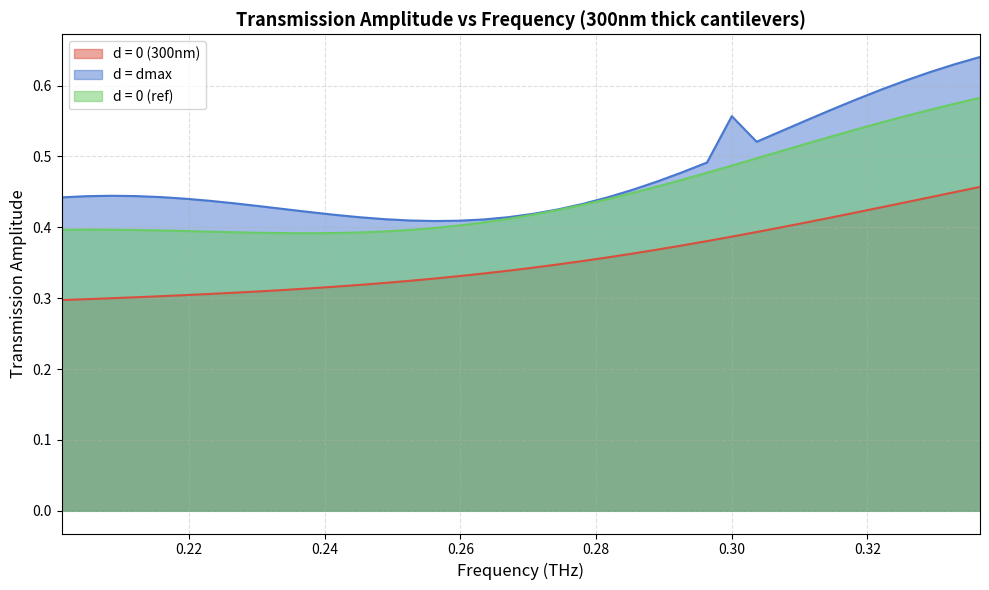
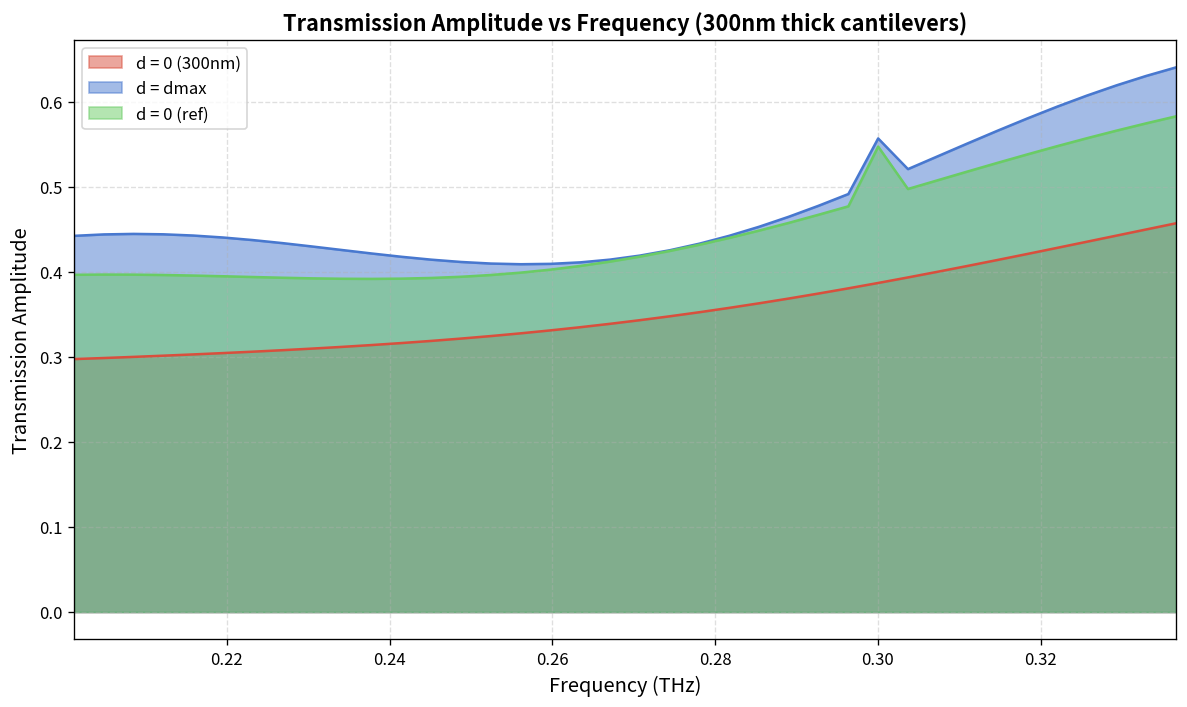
  {
    "d = 0 (300nm)": {
      "0.30": 0.39
    },
    "d = dmax": {
      "0.30": 0.56
    },
    "d = 0 (ref)": {
-     "0.30": 0.49
+     "0.30": 0.55
    }
  }
